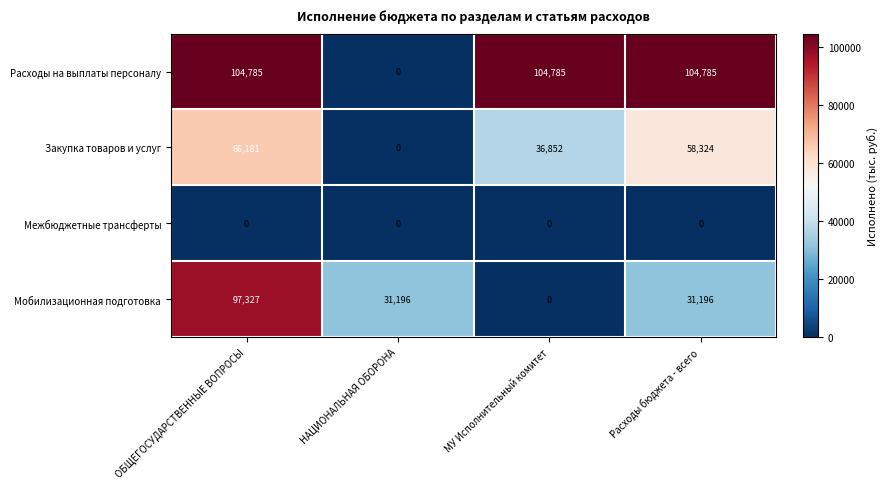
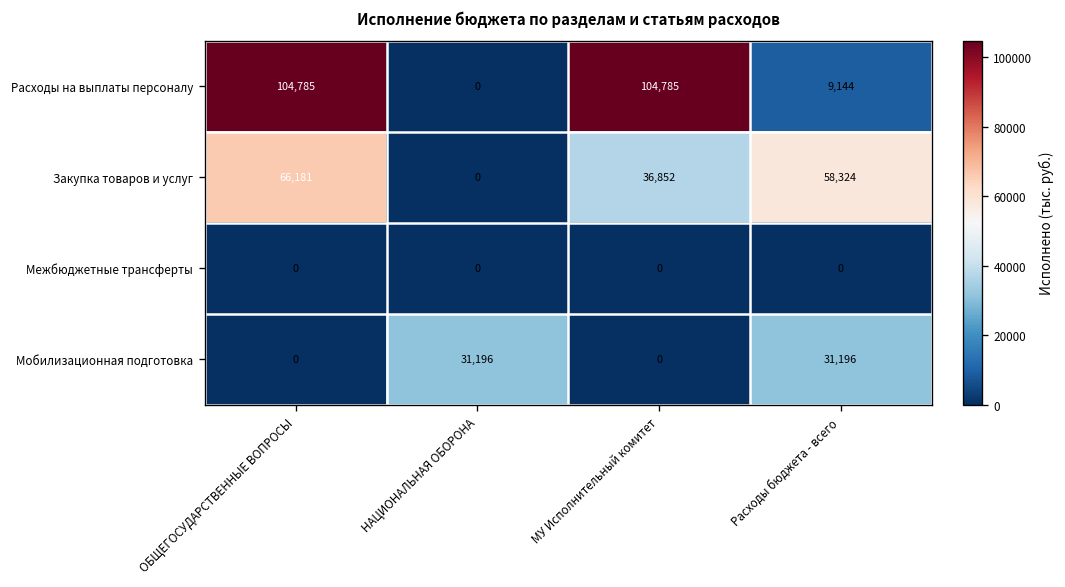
  {
    "Расходы на выплаты персоналу": {
      "ОБЩЕГОСУДАРСТВЕННЫЕ ВОПРОСЫ": "104,785",
      "НАЦИОНАЛЬНАЯ ОБОРОНА": "0",
      "МУ Исполнительный комитет": "104,785",
-     "Расходы бюджета - всего": "104,785"
+     "Расходы бюджета - всего": "9,144"
    },
    "Закупка товаров и услуг": {
      "ОБЩЕГОСУДАРСТВЕННЫЕ ВОПРОСЫ": "66,181",
      "НАЦИОНАЛЬНАЯ ОБОРОНА": "0",
      "МУ Исполнительный комитет": "36,852",
      "Расходы бюджета - всего": "58,324"
    },
    "Межбюджетные трансферты": {
      "ОБЩЕГОСУДАРСТВЕННЫЕ ВОПРОСЫ": "0",
      "НАЦИОНАЛЬНАЯ ОБОРОНА": "0",
      "МУ Исполнительный комитет": "0",
      "Расходы бюджета - всего": "0"
    },
    "Мобилизационная подготовка": {
-     "ОБЩЕГОСУДАРСТВЕННЫЕ ВОПРОСЫ": "97,327",
+     "ОБЩЕГОСУДАРСТВЕННЫЕ ВОПРОСЫ": "0",
      "НАЦИОНАЛЬНАЯ ОБОРОНА": "31,196",
      "МУ Исполнительный комитет": "0",
      "Расходы бюджета - всего": "31,196"
    }
  }
